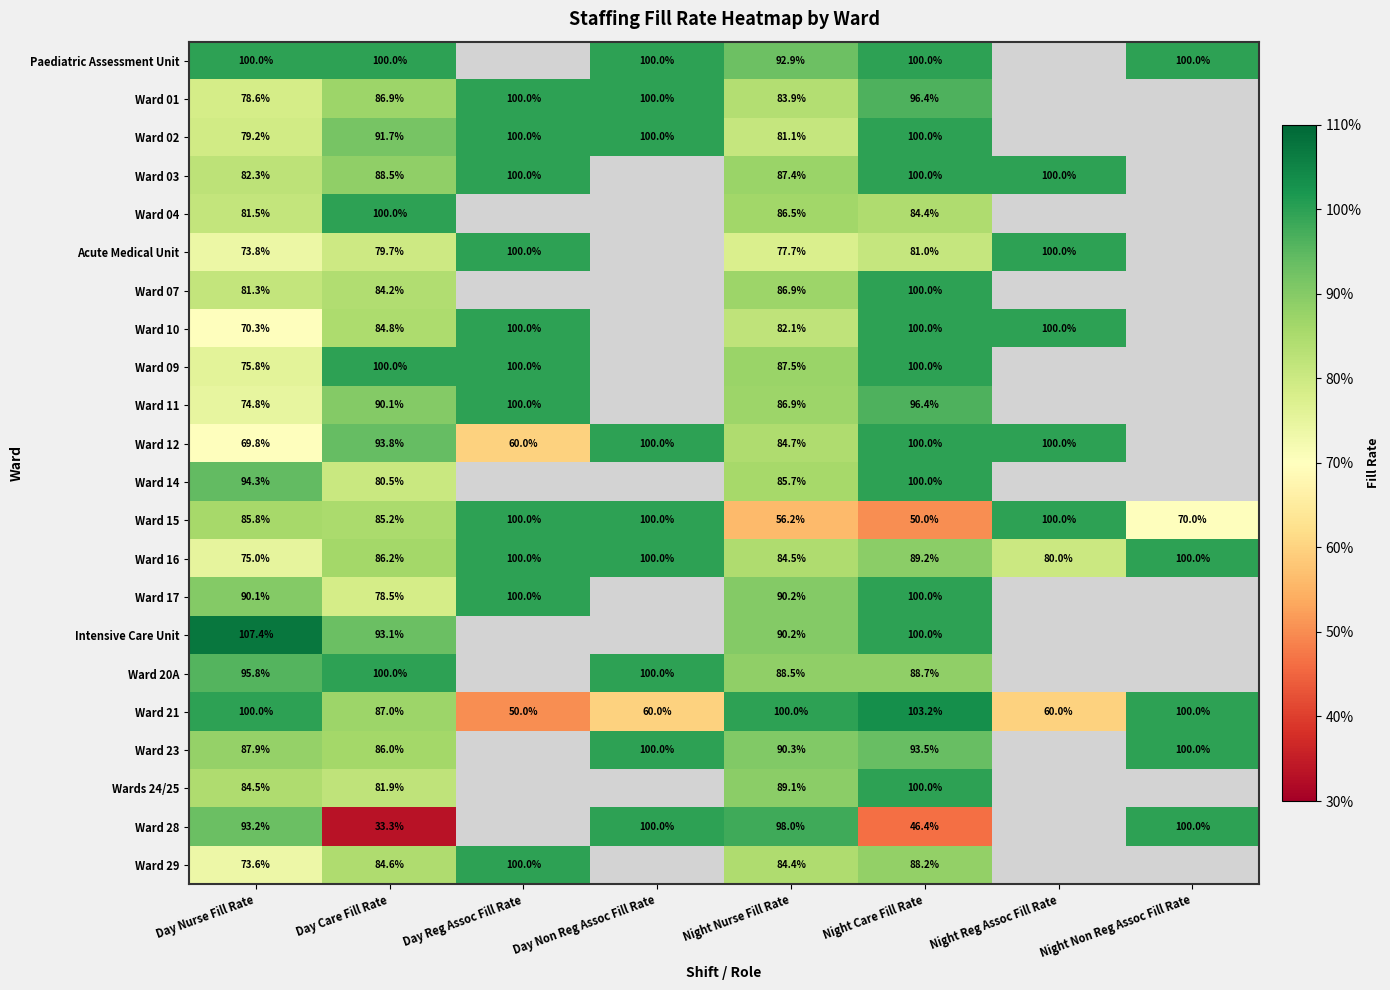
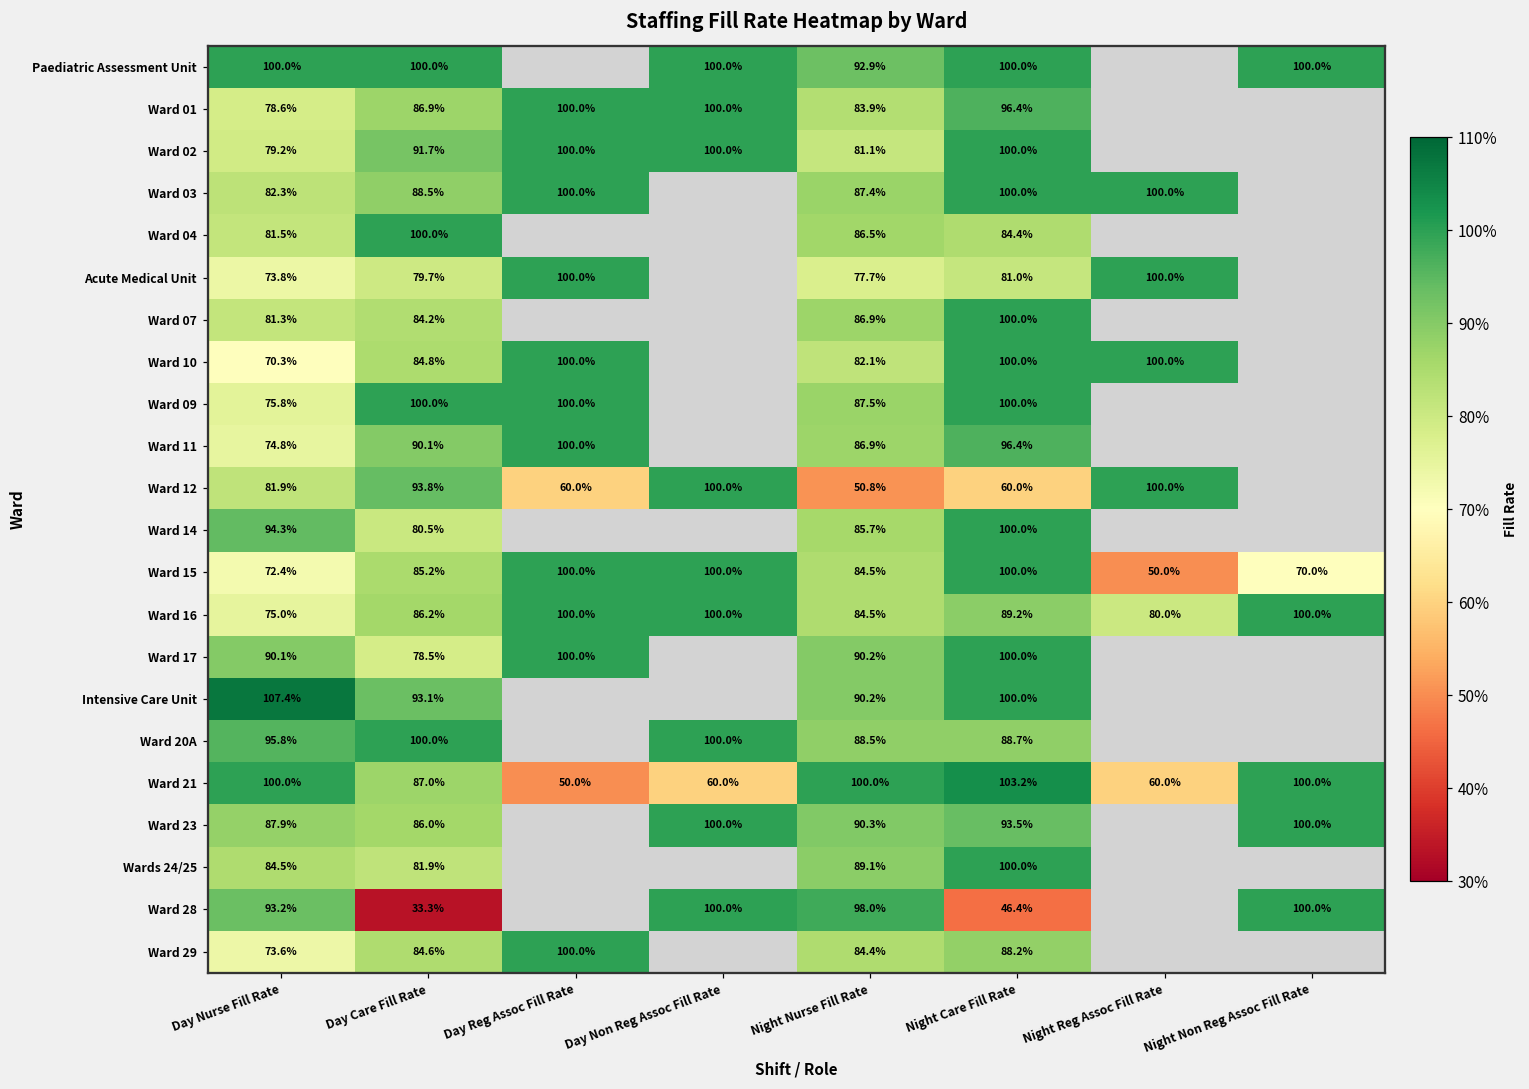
  {
    "Paediatric Assessment Unit": {
      "Day Nurse Fill Rate": "100.0%",
      "Day Care Fill Rate": "100.0%",
      "Day Non Reg Assoc Fill Rate": "100.0%",
      "Night Nurse Fill Rate": "92.9%",
      "Night Care Fill Rate": "100.0%",
      "Night Non Reg Assoc Fill Rate": "100.0%"
    },
    "Ward 01": {
      "Day Nurse Fill Rate": "78.6%",
      "Day Care Fill Rate": "86.9%",
      "Day Reg Assoc Fill Rate": "100.0%",
      "Day Non Reg Assoc Fill Rate": "100.0%",
      "Night Nurse Fill Rate": "83.9%",
      "Night Care Fill Rate": "96.4%"
    },
    "Ward 02": {
      "Day Nurse Fill Rate": "79.2%",
      "Day Care Fill Rate": "91.7%",
      "Day Reg Assoc Fill Rate": "100.0%",
      "Day Non Reg Assoc Fill Rate": "100.0%",
      "Night Nurse Fill Rate": "81.1%",
      "Night Care Fill Rate": "100.0%"
    },
    "Ward 03": {
      "Day Nurse Fill Rate": "82.3%",
      "Day Care Fill Rate": "88.5%",
      "Day Reg Assoc Fill Rate": "100.0%",
      "Night Nurse Fill Rate": "87.4%",
      "Night Care Fill Rate": "100.0%",
      "Night Reg Assoc Fill Rate": "100.0%"
    },
    "Ward 04": {
      "Day Nurse Fill Rate": "81.5%",
      "Day Care Fill Rate": "100.0%",
      "Night Nurse Fill Rate": "86.5%",
      "Night Care Fill Rate": "84.4%"
    },
    "Acute Medical Unit": {
      "Day Nurse Fill Rate": "73.8%",
      "Day Care Fill Rate": "79.7%",
      "Day Reg Assoc Fill Rate": "100.0%",
      "Night Nurse Fill Rate": "77.7%",
      "Night Care Fill Rate": "81.0%",
      "Night Reg Assoc Fill Rate": "100.0%"
    },
    "Ward 07": {
      "Day Nurse Fill Rate": "81.3%",
      "Day Care Fill Rate": "84.2%",
      "Night Nurse Fill Rate": "86.9%",
      "Night Care Fill Rate": "100.0%"
    },
    "Ward 10": {
      "Day Nurse Fill Rate": "70.3%",
      "Day Care Fill Rate": "84.8%",
      "Day Reg Assoc Fill Rate": "100.0%",
      "Night Nurse Fill Rate": "82.1%",
      "Night Care Fill Rate": "100.0%",
      "Night Reg Assoc Fill Rate": "100.0%"
    },
    "Ward 09": {
      "Day Nurse Fill Rate": "75.8%",
      "Day Care Fill Rate": "100.0%",
      "Day Reg Assoc Fill Rate": "100.0%",
      "Night Nurse Fill Rate": "87.5%",
      "Night Care Fill Rate": "100.0%"
    },
    "Ward 11": {
      "Day Nurse Fill Rate": "74.8%",
      "Day Care Fill Rate": "90.1%",
      "Day Reg Assoc Fill Rate": "100.0%",
      "Night Nurse Fill Rate": "86.9%",
      "Night Care Fill Rate": "96.4%"
    },
    "Ward 12": {
-     "Day Nurse Fill Rate": "69.8%",
+     "Day Nurse Fill Rate": "81.9%",
      "Day Care Fill Rate": "93.8%",
      "Day Reg Assoc Fill Rate": "60.0%",
      "Day Non Reg Assoc Fill Rate": "100.0%",
-     "Night Nurse Fill Rate": "84.7%",
-     "Night Care Fill Rate": "100.0%",
+     "Night Nurse Fill Rate": "50.8%",
+     "Night Care Fill Rate": "60.0%",
      "Night Reg Assoc Fill Rate": "100.0%"
    },
    "Ward 14": {
      "Day Nurse Fill Rate": "94.3%",
      "Day Care Fill Rate": "80.5%",
      "Night Nurse Fill Rate": "85.7%",
      "Night Care Fill Rate": "100.0%"
    },
    "Ward 15": {
-     "Day Nurse Fill Rate": "85.8%",
+     "Day Nurse Fill Rate": "72.4%",
      "Day Care Fill Rate": "85.2%",
      "Day Reg Assoc Fill Rate": "100.0%",
      "Day Non Reg Assoc Fill Rate": "100.0%",
-     "Night Nurse Fill Rate": "56.2%",
-     "Night Care Fill Rate": "50.0%",
-     "Night Reg Assoc Fill Rate": "100.0%",
+     "Night Nurse Fill Rate": "84.5%",
+     "Night Care Fill Rate": "100.0%",
+     "Night Reg Assoc Fill Rate": "50.0%",
      "Night Non Reg Assoc Fill Rate": "70.0%"
    },
    "Ward 16": {
      "Day Nurse Fill Rate": "75.0%",
      "Day Care Fill Rate": "86.2%",
      "Day Reg Assoc Fill Rate": "100.0%",
      "Day Non Reg Assoc Fill Rate": "100.0%",
      "Night Nurse Fill Rate": "84.5%",
      "Night Care Fill Rate": "89.2%",
      "Night Reg Assoc Fill Rate": "80.0%",
      "Night Non Reg Assoc Fill Rate": "100.0%"
    },
    "Ward 17": {
      "Day Nurse Fill Rate": "90.1%",
      "Day Care Fill Rate": "78.5%",
      "Day Reg Assoc Fill Rate": "100.0%",
      "Night Nurse Fill Rate": "90.2%",
      "Night Care Fill Rate": "100.0%"
    },
    "Intensive Care Unit": {
      "Day Nurse Fill Rate": "107.4%",
      "Day Care Fill Rate": "93.1%",
      "Night Nurse Fill Rate": "90.2%",
      "Night Care Fill Rate": "100.0%"
    },
    "Ward 20A": {
      "Day Nurse Fill Rate": "95.8%",
      "Day Care Fill Rate": "100.0%",
      "Day Non Reg Assoc Fill Rate": "100.0%",
      "Night Nurse Fill Rate": "88.5%",
      "Night Care Fill Rate": "88.7%"
    },
    "Ward 21": {
      "Day Nurse Fill Rate": "100.0%",
      "Day Care Fill Rate": "87.0%",
      "Day Reg Assoc Fill Rate": "50.0%",
      "Day Non Reg Assoc Fill Rate": "60.0%",
      "Night Nurse Fill Rate": "100.0%",
      "Night Care Fill Rate": "103.2%",
      "Night Reg Assoc Fill Rate": "60.0%",
      "Night Non Reg Assoc Fill Rate": "100.0%"
    },
    "Ward 23": {
      "Day Nurse Fill Rate": "87.9%",
      "Day Care Fill Rate": "86.0%",
      "Day Non Reg Assoc Fill Rate": "100.0%",
      "Night Nurse Fill Rate": "90.3%",
      "Night Care Fill Rate": "93.5%",
      "Night Non Reg Assoc Fill Rate": "100.0%"
    },
    "Wards 24/25": {
      "Day Nurse Fill Rate": "84.5%",
      "Day Care Fill Rate": "81.9%",
      "Night Nurse Fill Rate": "89.1%",
      "Night Care Fill Rate": "100.0%"
    },
    "Ward 28": {
      "Day Nurse Fill Rate": "93.2%",
      "Day Care Fill Rate": "33.3%",
      "Day Non Reg Assoc Fill Rate": "100.0%",
      "Night Nurse Fill Rate": "98.0%",
      "Night Care Fill Rate": "46.4%",
      "Night Non Reg Assoc Fill Rate": "100.0%"
    },
    "Ward 29": {
      "Day Nurse Fill Rate": "73.6%",
      "Day Care Fill Rate": "84.6%",
      "Day Reg Assoc Fill Rate": "100.0%",
      "Night Nurse Fill Rate": "84.4%",
      "Night Care Fill Rate": "88.2%"
    }
  }
